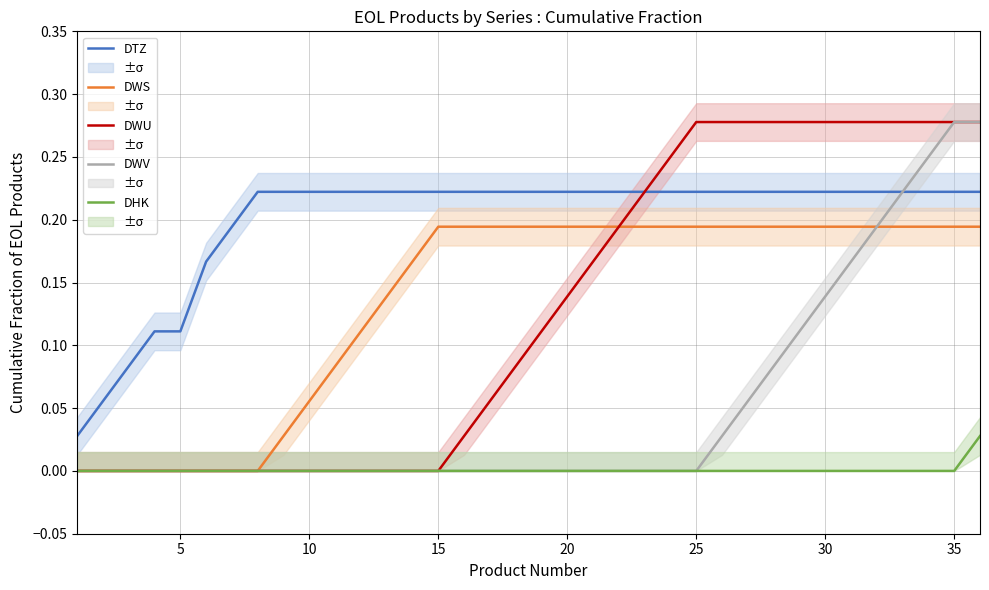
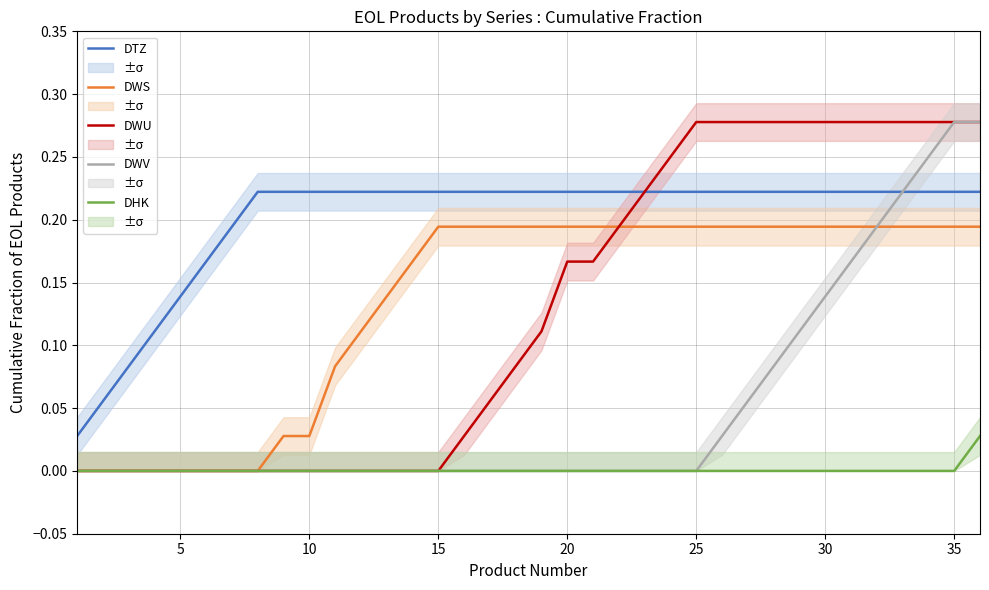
  {
    "DTZ": {
-     "5": 0.111,
+     "5": 0.139,
      "10": 0.222,
      "15": 0.222,
      "20": 0.222,
      "25": 0.222,
      "30": 0.222,
      "35": 0.222
    },
    "DWS": {
-     "10": 0.056,
+     "10": 0.028,
      "15": 0.194,
      "20": 0.194,
      "25": 0.194,
      "30": 0.194,
      "35": 0.194
    },
    "DWU": {
-     "20": 0.139,
+     "20": 0.167,
      "25": 0.278,
      "30": 0.278
    },
    "DHK": {
      "30": 0.000,
      "35": 0.000
    }
  }
